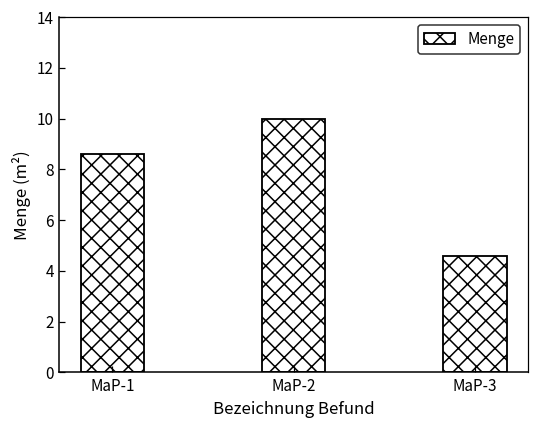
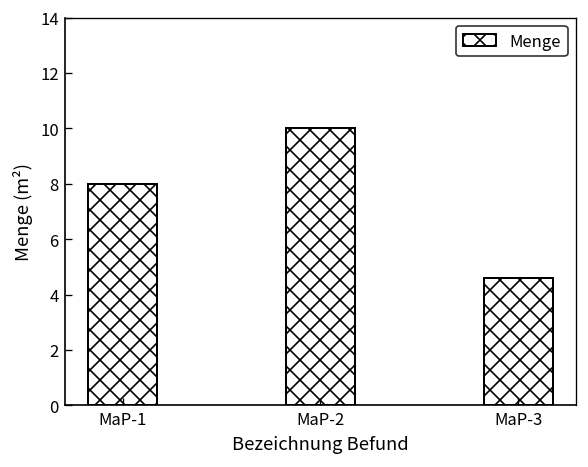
  {
-   "MaP-1": 8.6,
+   "MaP-1": 8.0,
    "MaP-2": 10.0,
    "MaP-3": 4.6
  }
